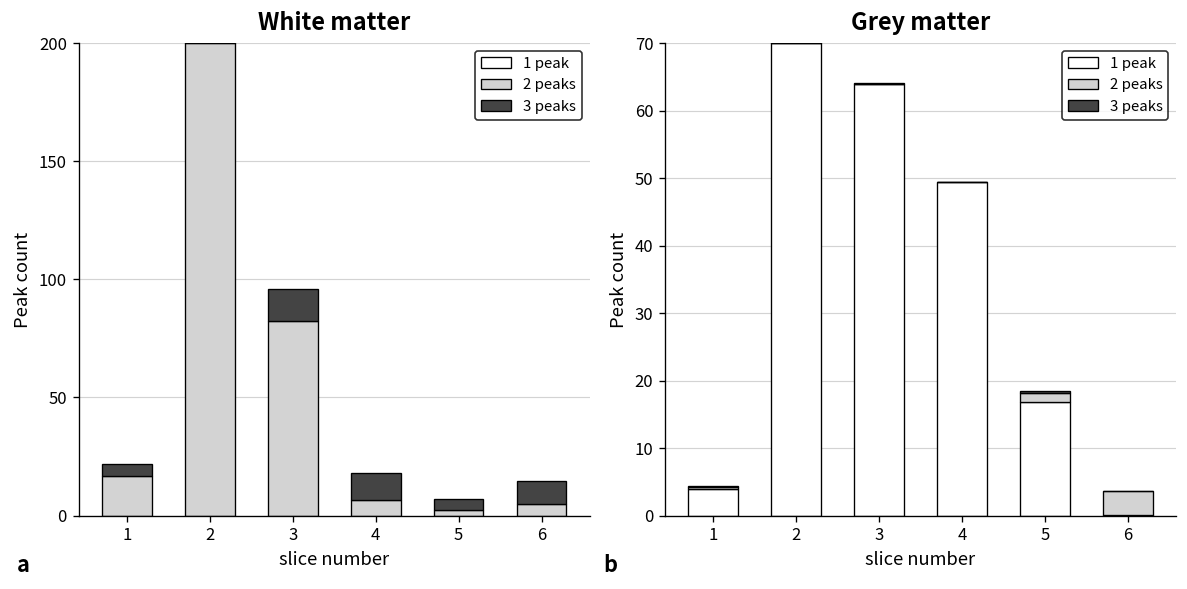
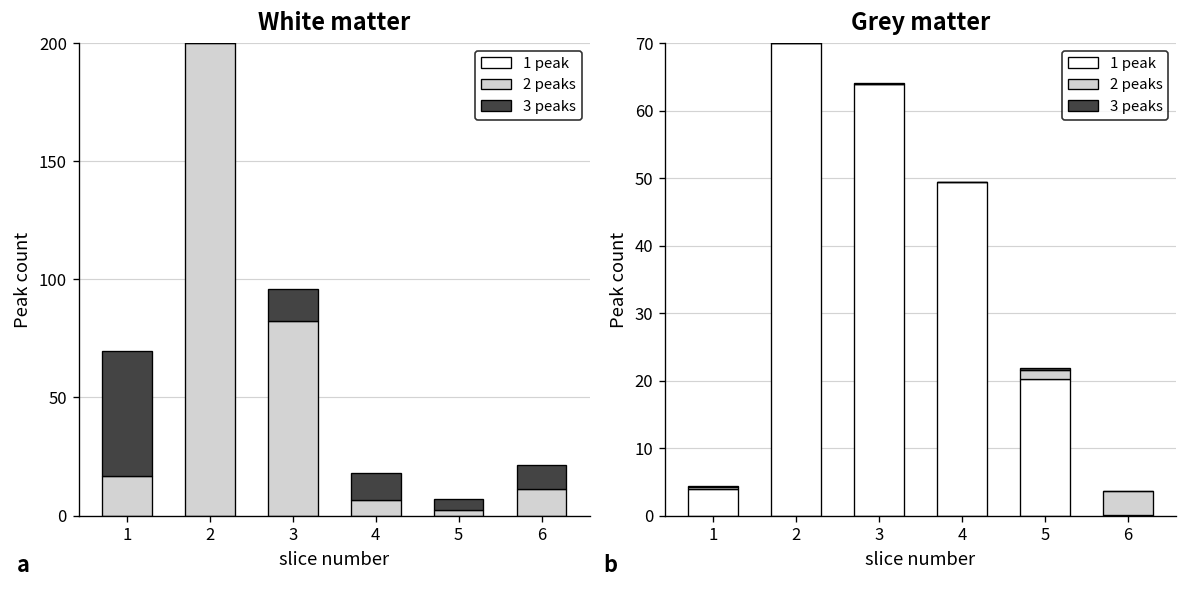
  {
    "White matter": {
      "1 peak": {
        "1": 0,
        "2": 0,
        "3": 0,
        "4": 0,
        "5": 0,
        "6": 0
      },
      "2 peaks": {
        "1": 17,
        "2": 200,
        "3": 82,
        "4": 7,
        "5": 3,
-       "6": 5
+       "6": 11
      },
      "3 peaks": {
-       "1": 5,
+       "1": 53,
        "3": 14,
        "4": 11,
        "5": 5,
        "6": 10
      }
    },
    "Grey matter": {
      "1 peak": {
        "1": 4,
        "2": 70,
        "3": 64,
        "4": 49,
-       "5": 17
+       "5": 20
      },
      "2 peaks": {
        "5": 1,
        "6": 4
      },
      "3 peaks": {
        "6": 0
      }
    }
  }
